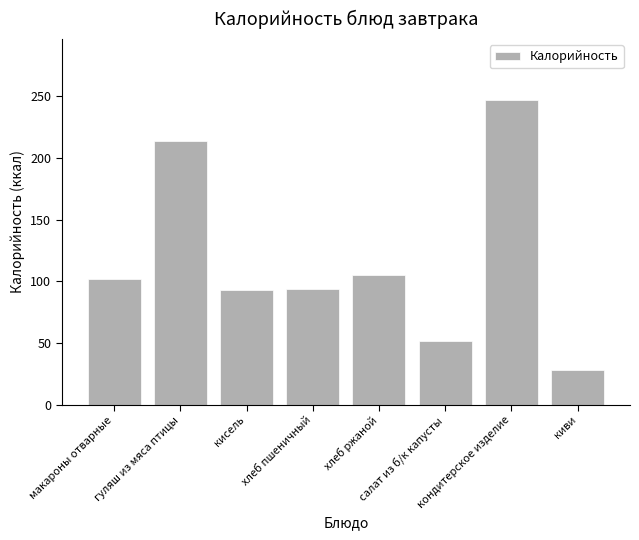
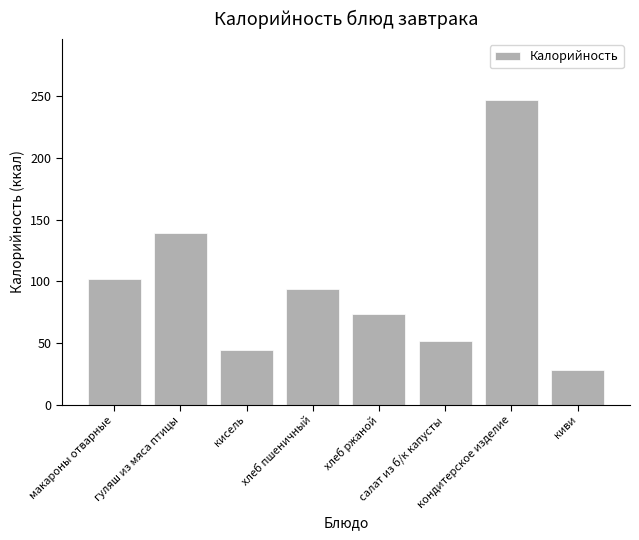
  {
    "макароны отварные": 102,
-   "гуляш из мяса птицы": 213,
-   "кисель": 93,
+   "гуляш из мяса птицы": 139,
+   "кисель": 44,
    "хлеб пшеничный": 94,
-   "хлеб ржаной": 105,
+   "хлеб ржаной": 74,
    "салат из б/к капусты": 51,
    "кондитерское изделие": 247,
    "киви": 28
  }
